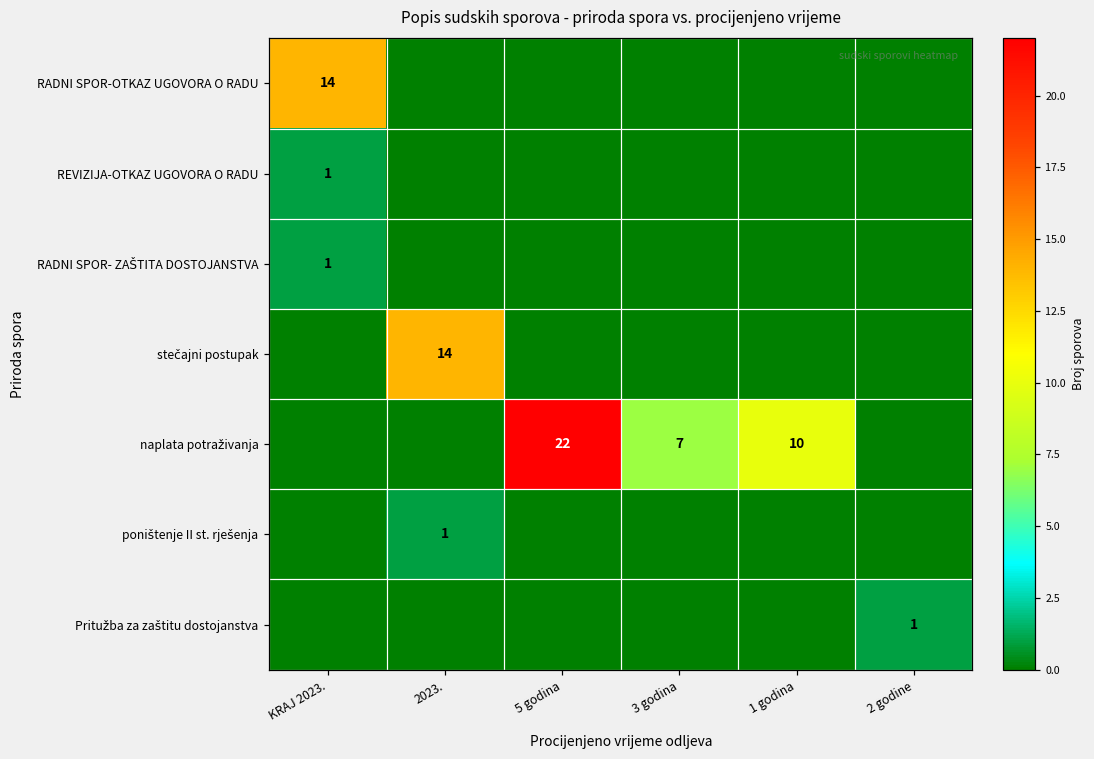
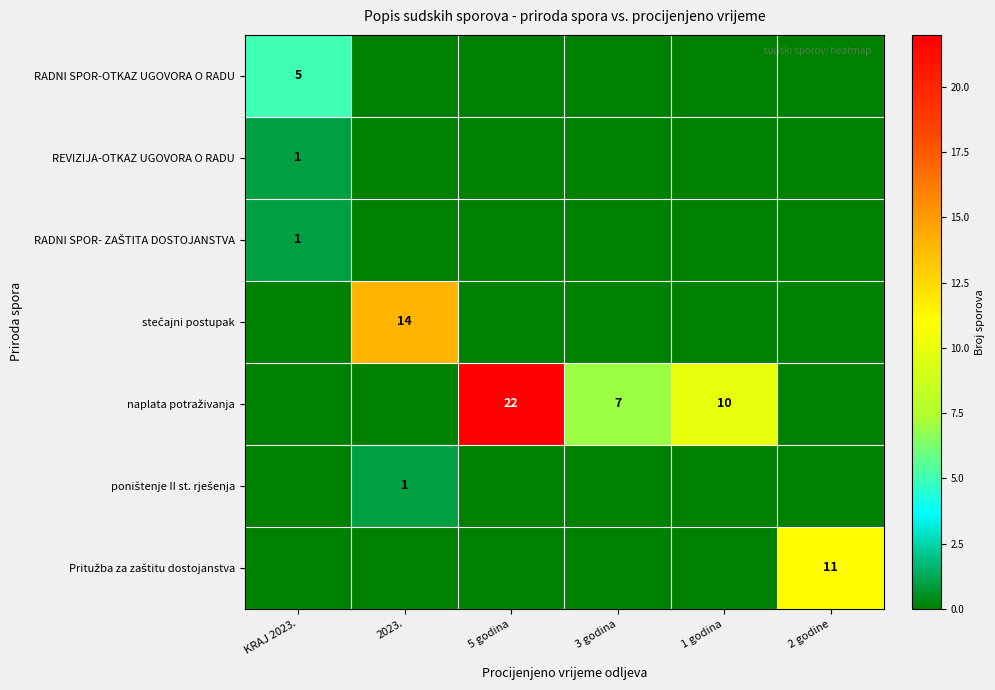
  {
    "RADNI SPOR-OTKAZ UGOVORA O RADU": {
-     "KRAJ 2023.": 14
+     "KRAJ 2023.": 5
    },
    "REVIZIJA-OTKAZ UGOVORA O RADU": {
      "KRAJ 2023.": 1
    },
    "RADNI SPOR- ZAŠTITA DOSTOJANSTVA": {
      "KRAJ 2023.": 1
    },
    "stečajni postupak": {
      "2023.": 14
    },
    "naplata potraživanja": {
      "5 godina": 22,
      "3 godina": 7,
      "1 godina": 10
    },
    "poništenje II st. rješenja": {
      "2023.": 1
    },
    "Pritužba za zaštitu dostojanstva": {
-     "2 godine": 1
+     "2 godine": 11
    }
  }
